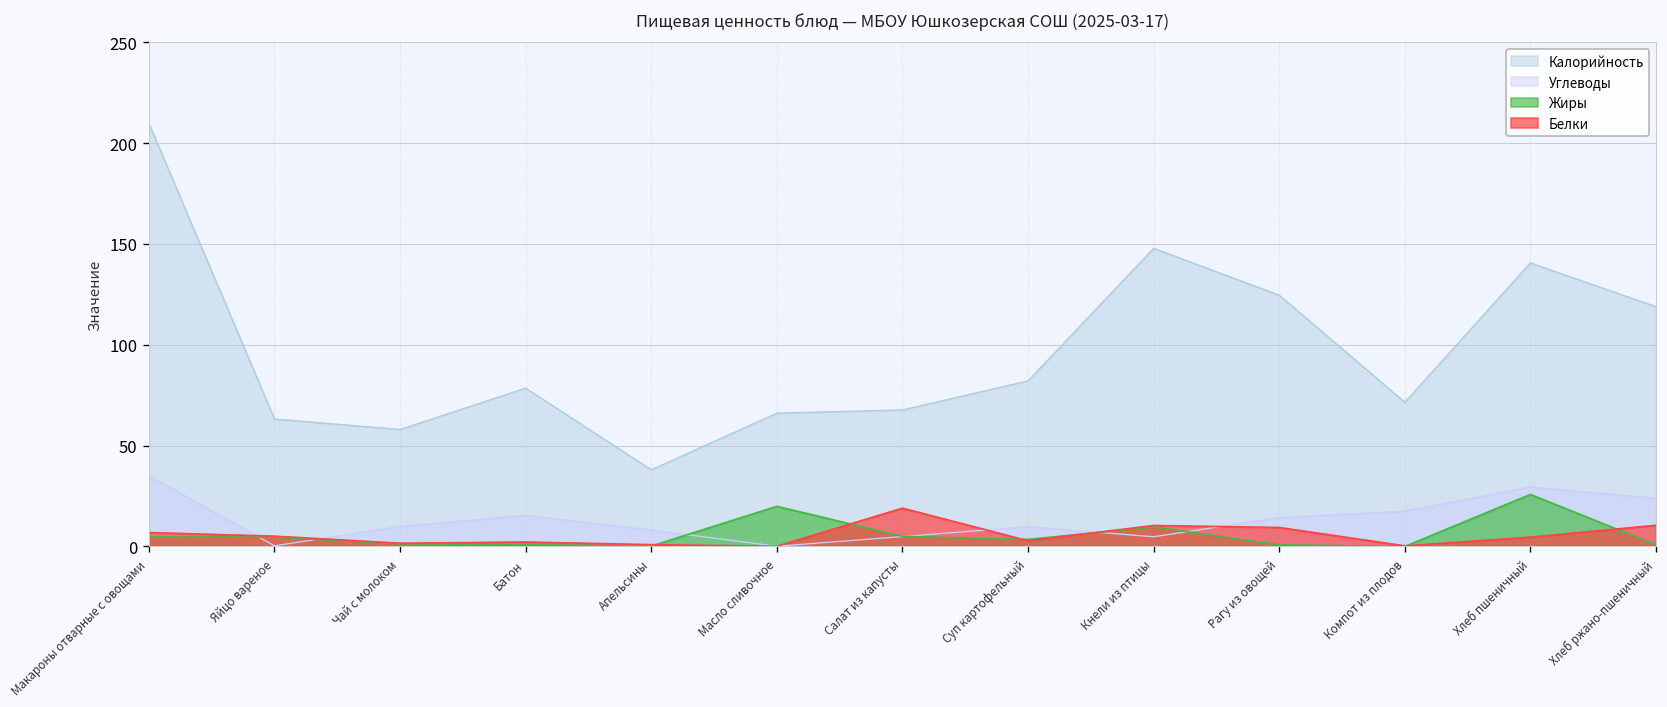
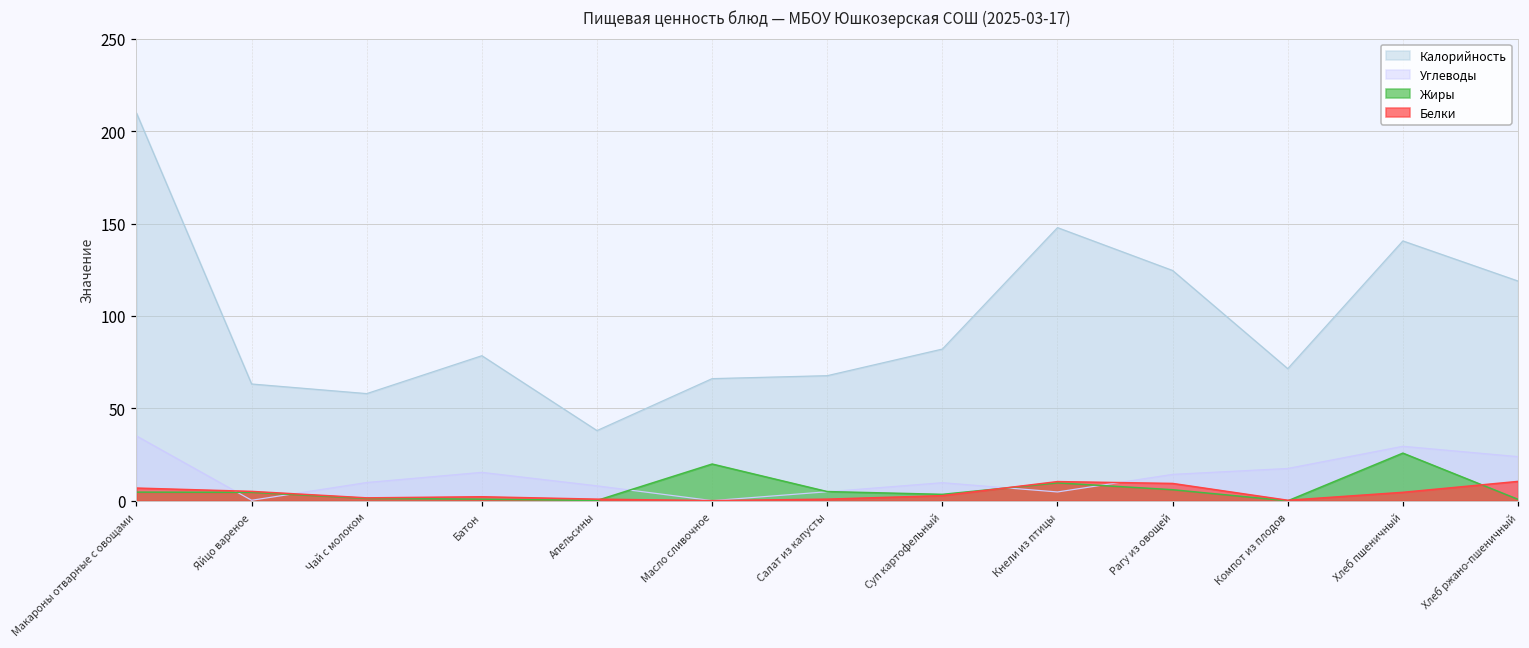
  {
    "Жиры": {
      "Макароны отварные с овощами": 5,
      "Масло сливочное": 20,
-     "Рагу из овощей": 1,
+     "Рагу из овощей": 6,
      "Хлеб пшеничный": 26,
      "Хлеб ржано-пшеничный": 1
    },
    "Белки": {
      "Макароны отварные с овощами": 7,
-     "Салат из капусты": 19,
+     "Салат из капусты": 1,
      "Рагу из овощей": 9,
      "Хлеб пшеничный": 5,
      "Хлеб ржано-пшеничный": 11
    }
  }
